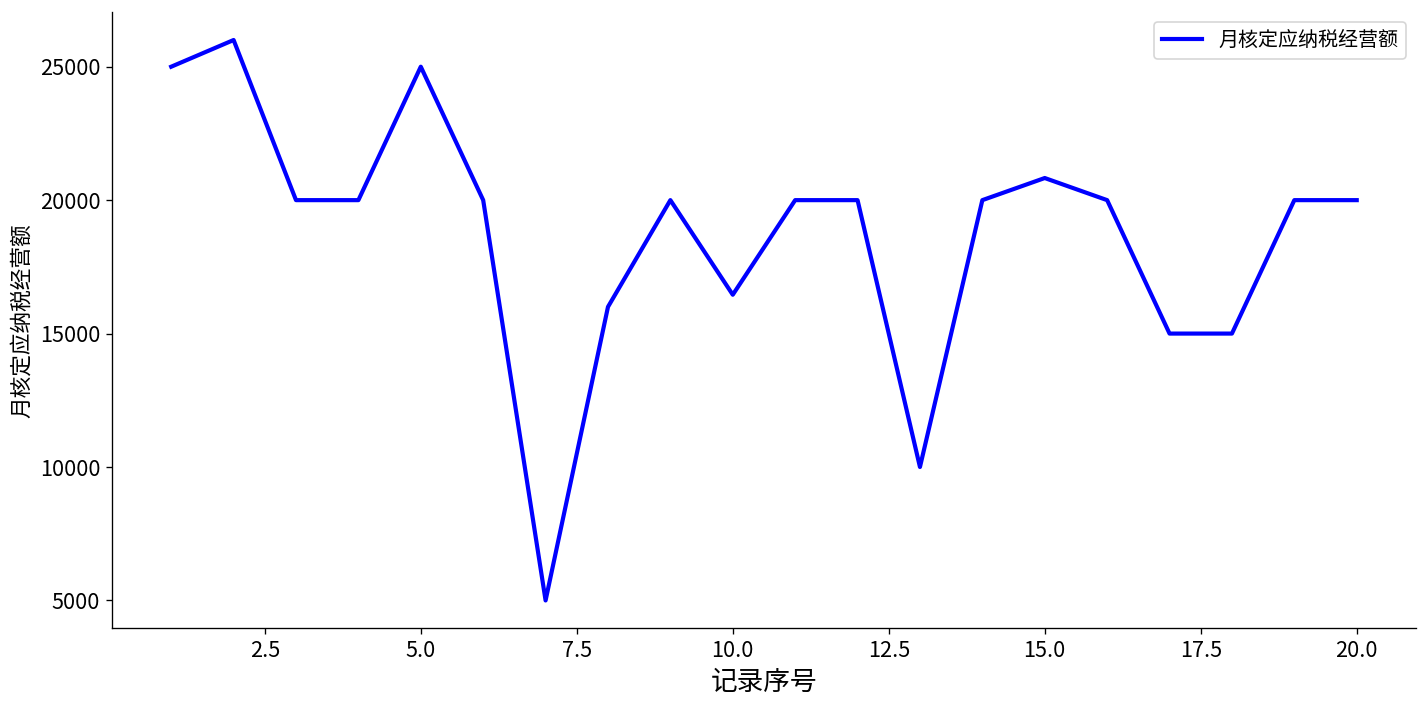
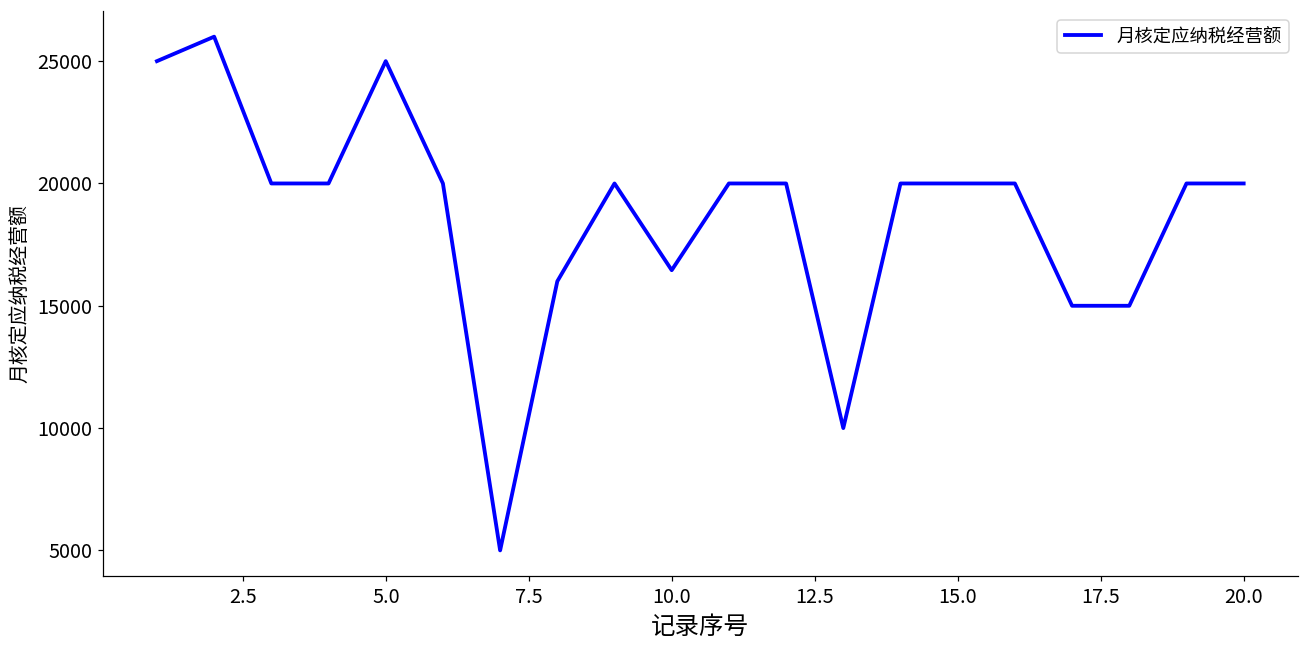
  {
    "5.0": 25000,
    "10.0": 16500,
-   "15.0": 20800,
+   "15.0": 20000,
    "20.0": 20000
  }
